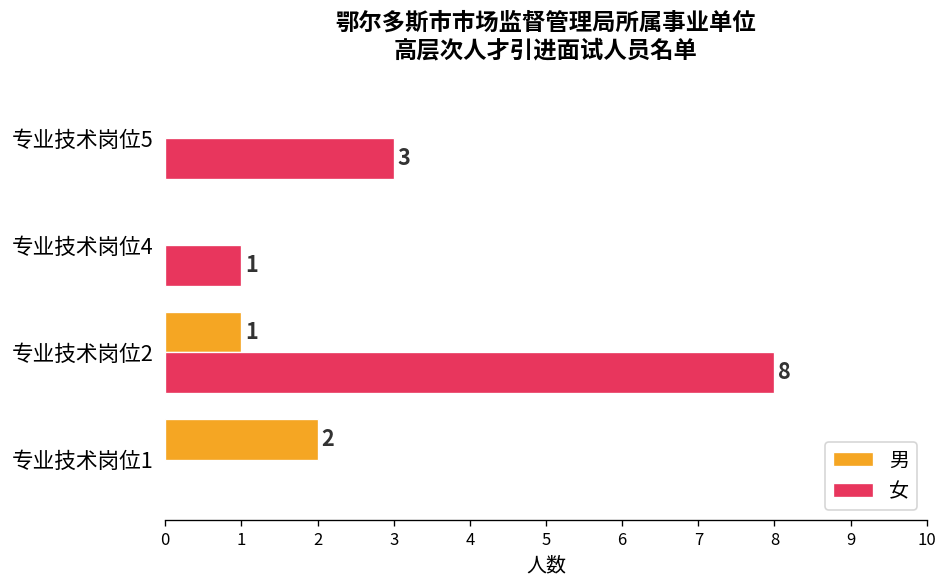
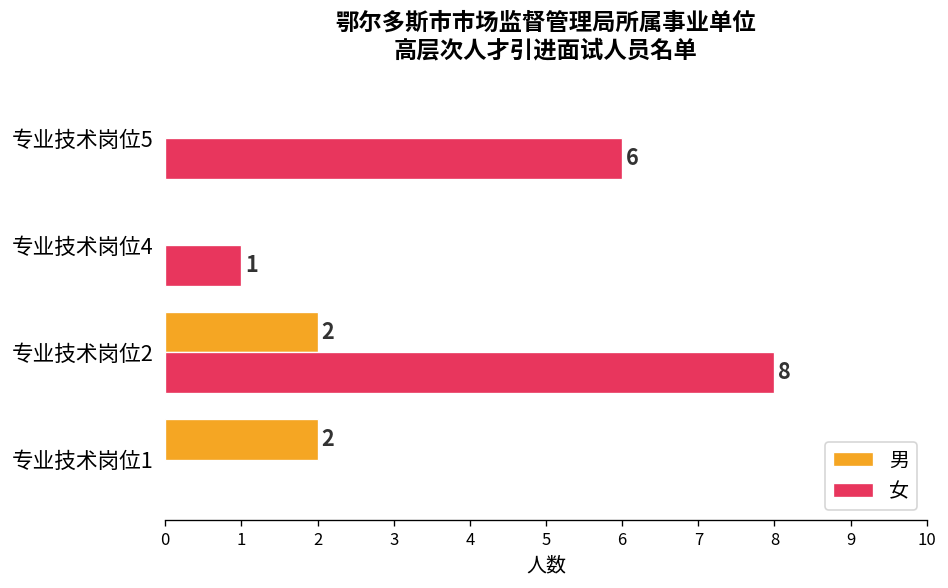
  {
    "男": {
-     "专业技术岗位2": 1,
+     "专业技术岗位2": 2,
      "专业技术岗位1": 2
    },
    "女": {
-     "专业技术岗位5": 3,
+     "专业技术岗位5": 6,
      "专业技术岗位4": 1,
      "专业技术岗位2": 8
    }
  }
